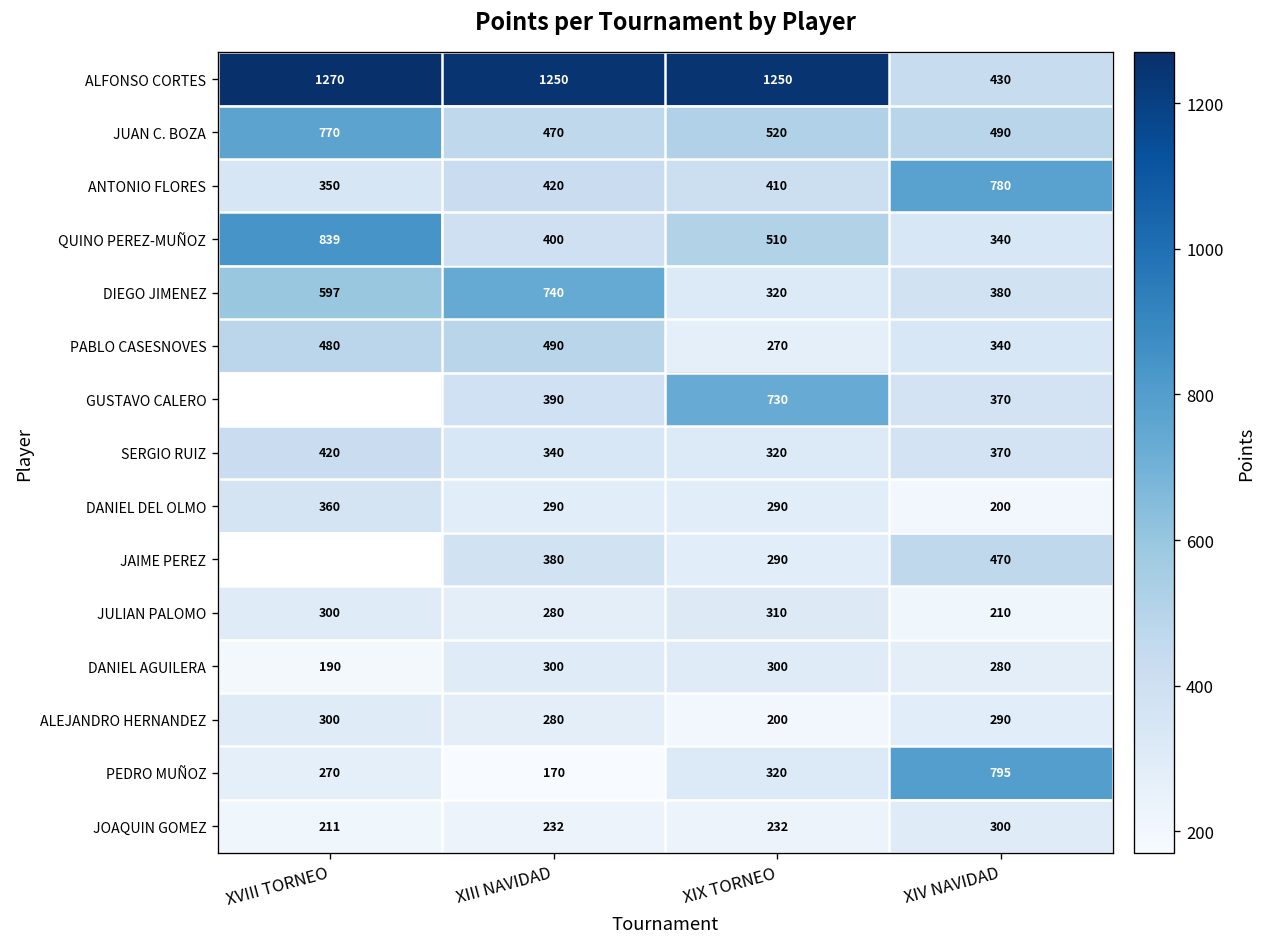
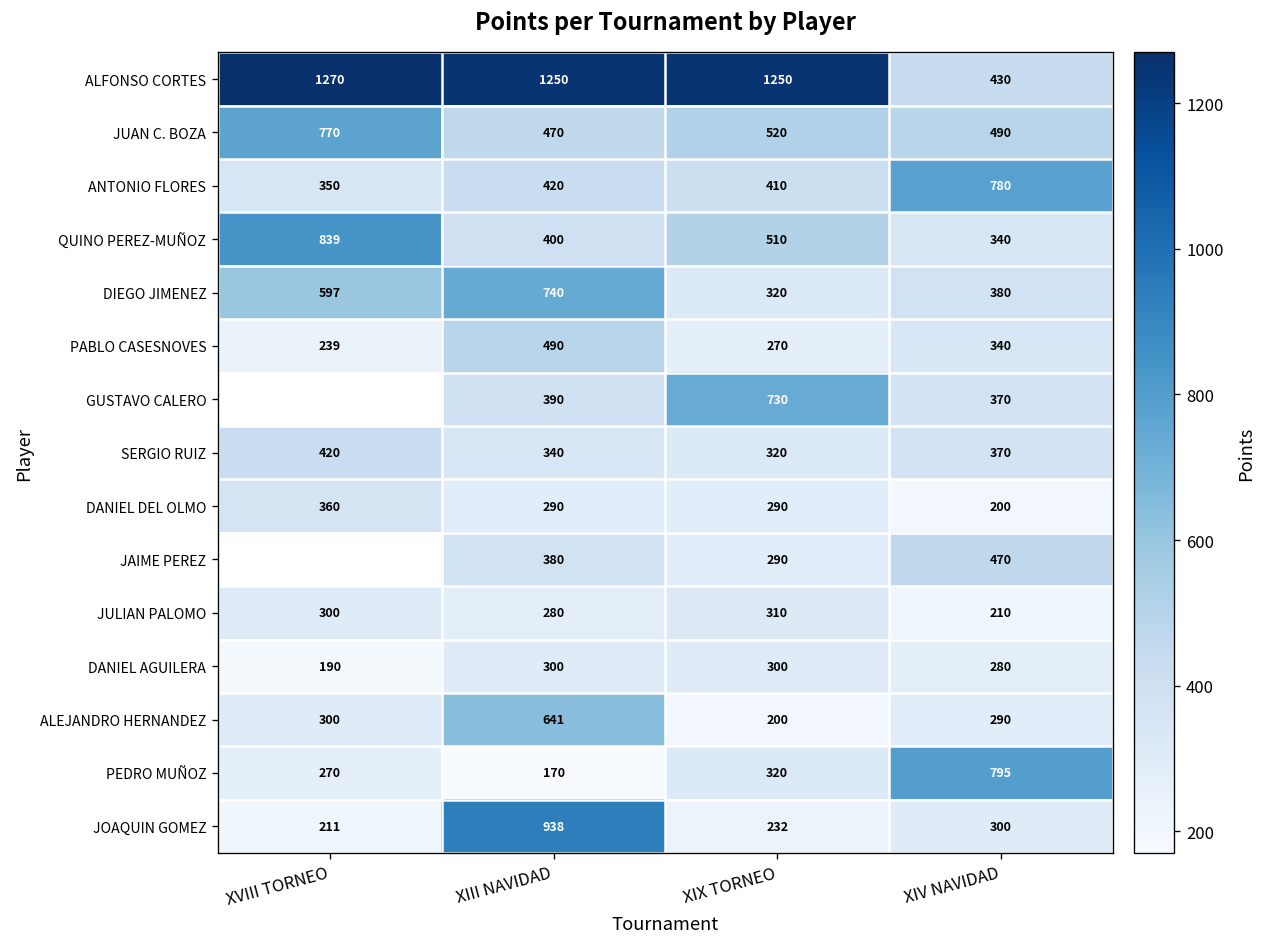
  {
    "ALFONSO CORTES": {
      "XVIII TORNEO": 1270,
      "XIII NAVIDAD": 1250,
      "XIX TORNEO": 1250,
      "XIV NAVIDAD": 430
    },
    "JUAN C. BOZA": {
      "XVIII TORNEO": 770,
      "XIII NAVIDAD": 470,
      "XIX TORNEO": 520,
      "XIV NAVIDAD": 490
    },
    "ANTONIO FLORES": {
      "XVIII TORNEO": 350,
      "XIII NAVIDAD": 420,
      "XIX TORNEO": 410,
      "XIV NAVIDAD": 780
    },
    "QUINO PEREZ-MUÑOZ": {
      "XVIII TORNEO": 839,
      "XIII NAVIDAD": 400,
      "XIX TORNEO": 510,
      "XIV NAVIDAD": 340
    },
    "DIEGO JIMENEZ": {
      "XVIII TORNEO": 597,
      "XIII NAVIDAD": 740,
      "XIX TORNEO": 320,
      "XIV NAVIDAD": 380
    },
    "PABLO CASESNOVES": {
-     "XVIII TORNEO": 480,
+     "XVIII TORNEO": 239,
      "XIII NAVIDAD": 490,
      "XIX TORNEO": 270,
      "XIV NAVIDAD": 340
    },
    "GUSTAVO CALERO": {
      "XIII NAVIDAD": 390,
      "XIX TORNEO": 730,
      "XIV NAVIDAD": 370
    },
    "SERGIO RUIZ": {
      "XVIII TORNEO": 420,
      "XIII NAVIDAD": 340,
      "XIX TORNEO": 320,
      "XIV NAVIDAD": 370
    },
    "DANIEL DEL OLMO": {
      "XVIII TORNEO": 360,
      "XIII NAVIDAD": 290,
      "XIX TORNEO": 290,
      "XIV NAVIDAD": 200
    },
    "JAIME PEREZ": {
      "XIII NAVIDAD": 380,
      "XIX TORNEO": 290,
      "XIV NAVIDAD": 470
    },
    "JULIAN PALOMO": {
      "XVIII TORNEO": 300,
      "XIII NAVIDAD": 280,
      "XIX TORNEO": 310,
      "XIV NAVIDAD": 210
    },
    "DANIEL AGUILERA": {
      "XVIII TORNEO": 190,
      "XIII NAVIDAD": 300,
      "XIX TORNEO": 300,
      "XIV NAVIDAD": 280
    },
    "ALEJANDRO HERNANDEZ": {
      "XVIII TORNEO": 300,
-     "XIII NAVIDAD": 280,
+     "XIII NAVIDAD": 641,
      "XIX TORNEO": 200,
      "XIV NAVIDAD": 290
    },
    "PEDRO MUÑOZ": {
      "XVIII TORNEO": 270,
      "XIII NAVIDAD": 170,
      "XIX TORNEO": 320,
      "XIV NAVIDAD": 795
    },
    "JOAQUIN GOMEZ": {
      "XVIII TORNEO": 211,
-     "XIII NAVIDAD": 232,
+     "XIII NAVIDAD": 938,
      "XIX TORNEO": 232,
      "XIV NAVIDAD": 300
    }
  }
